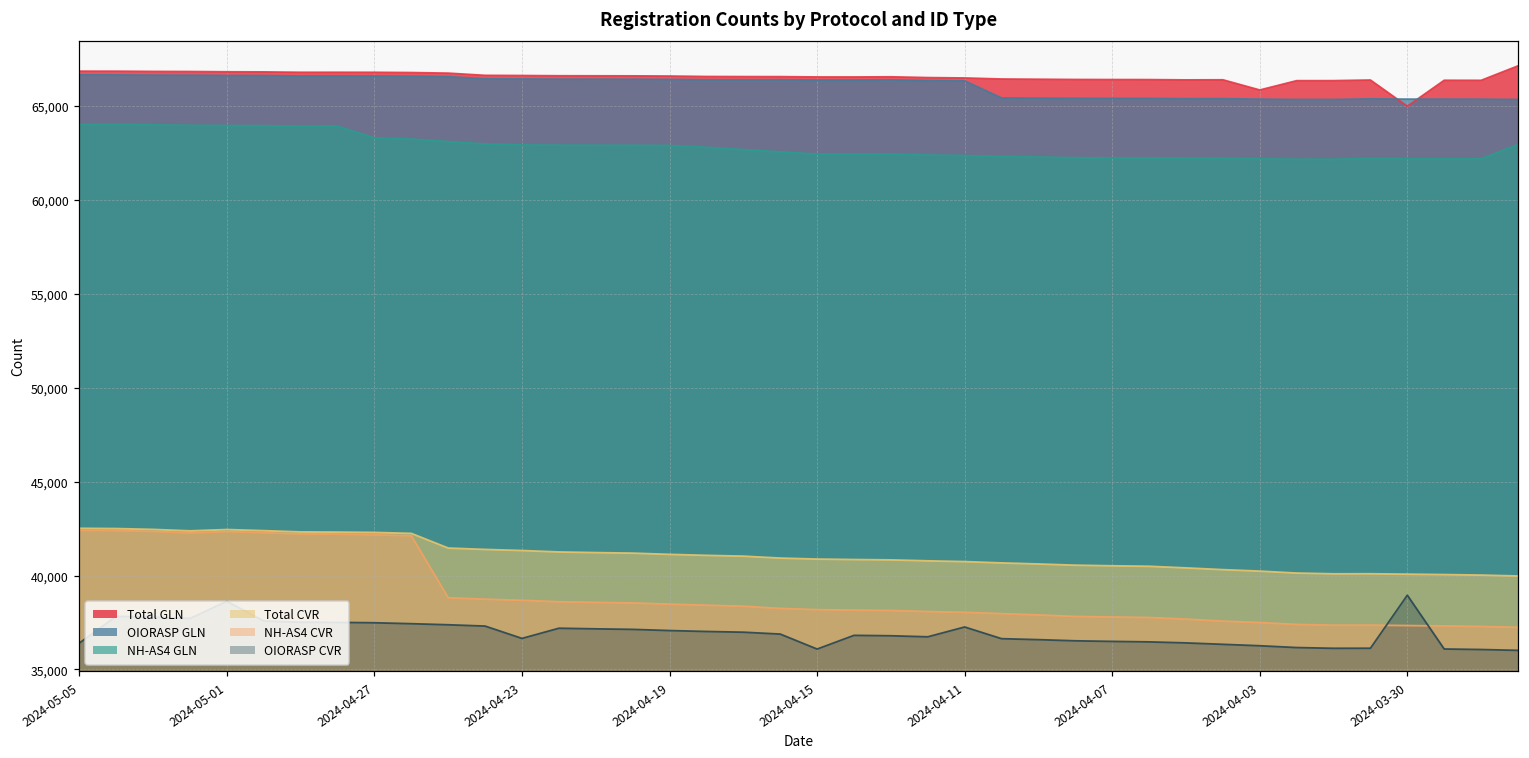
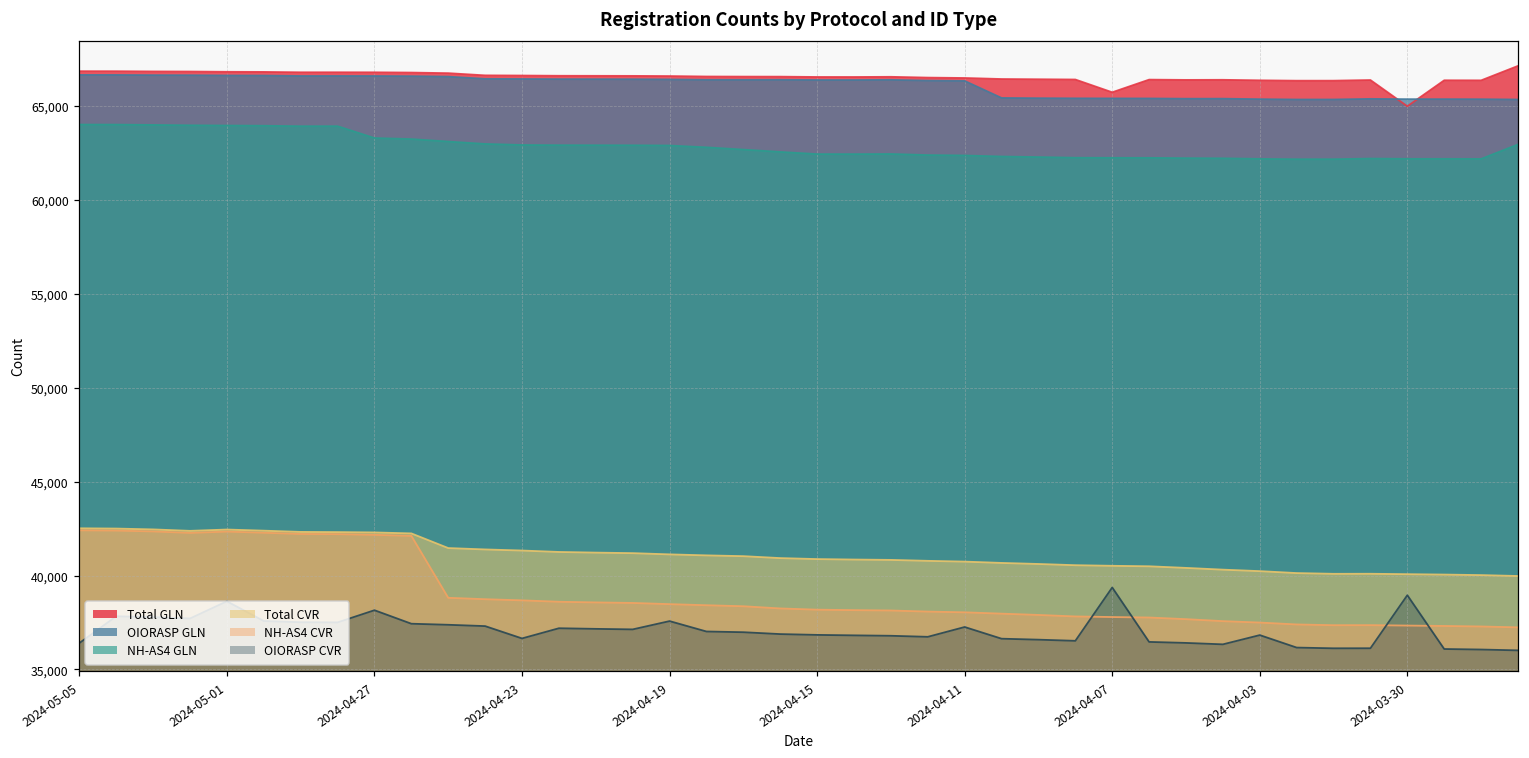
  {
    "Total GLN": {
      "2024-05-05": "66,800",
      "2024-05-01": "66,800",
      "2024-04-27": "66,800",
      "2024-04-23": "66,600",
      "2024-04-19": "66,600",
      "2024-04-15": "66,500",
      "2024-04-11": "66,500",
-     "2024-04-07": "66,400",
-     "2024-04-03": "65,800",
+     "2024-04-07": "65,700",
+     "2024-04-03": "66,400",
      "2024-03-30": "65,000"
    },
    "OIORASP CVR": {
      "2024-05-05": "36,400",
      "2024-05-01": "38,600",
-     "2024-04-27": "37,500",
+     "2024-04-27": "38,200",
      "2024-04-23": "36,700",
-     "2024-04-19": "37,100",
-     "2024-04-15": "36,100",
+     "2024-04-19": "37,600",
+     "2024-04-15": "36,800",
      "2024-04-11": "37,300",
-     "2024-04-07": "36,500",
-     "2024-04-03": "36,300",
+     "2024-04-07": "39,400",
+     "2024-04-03": "36,800",
      "2024-03-30": "39,000"
    }
  }
